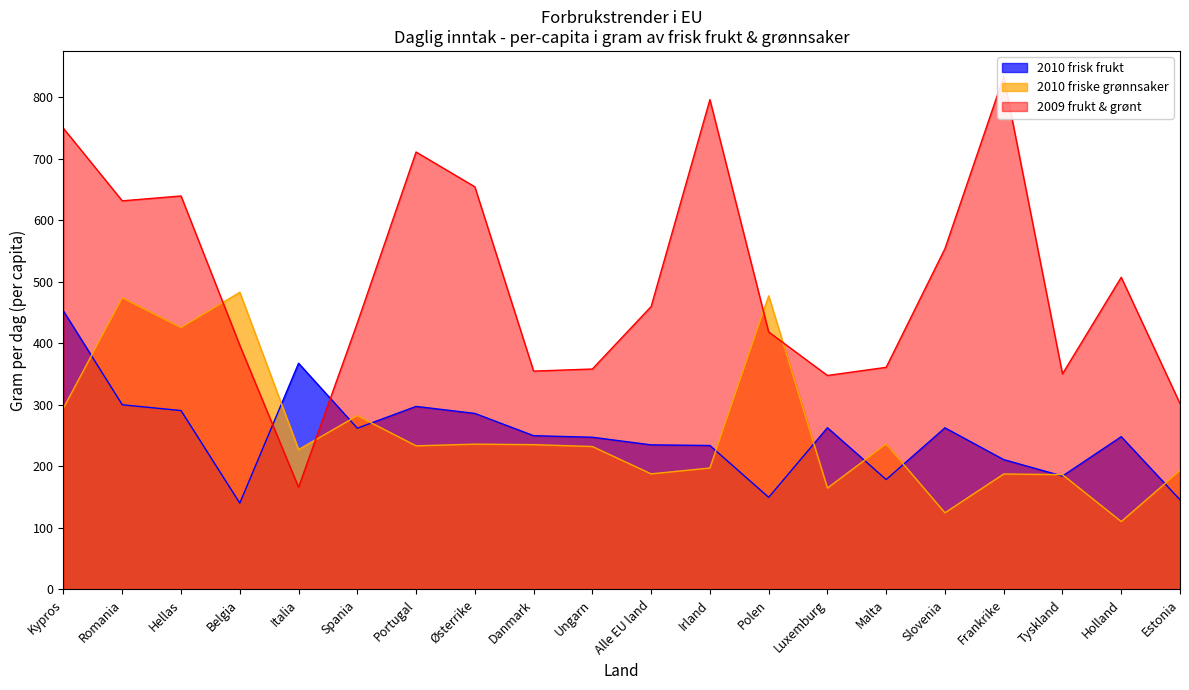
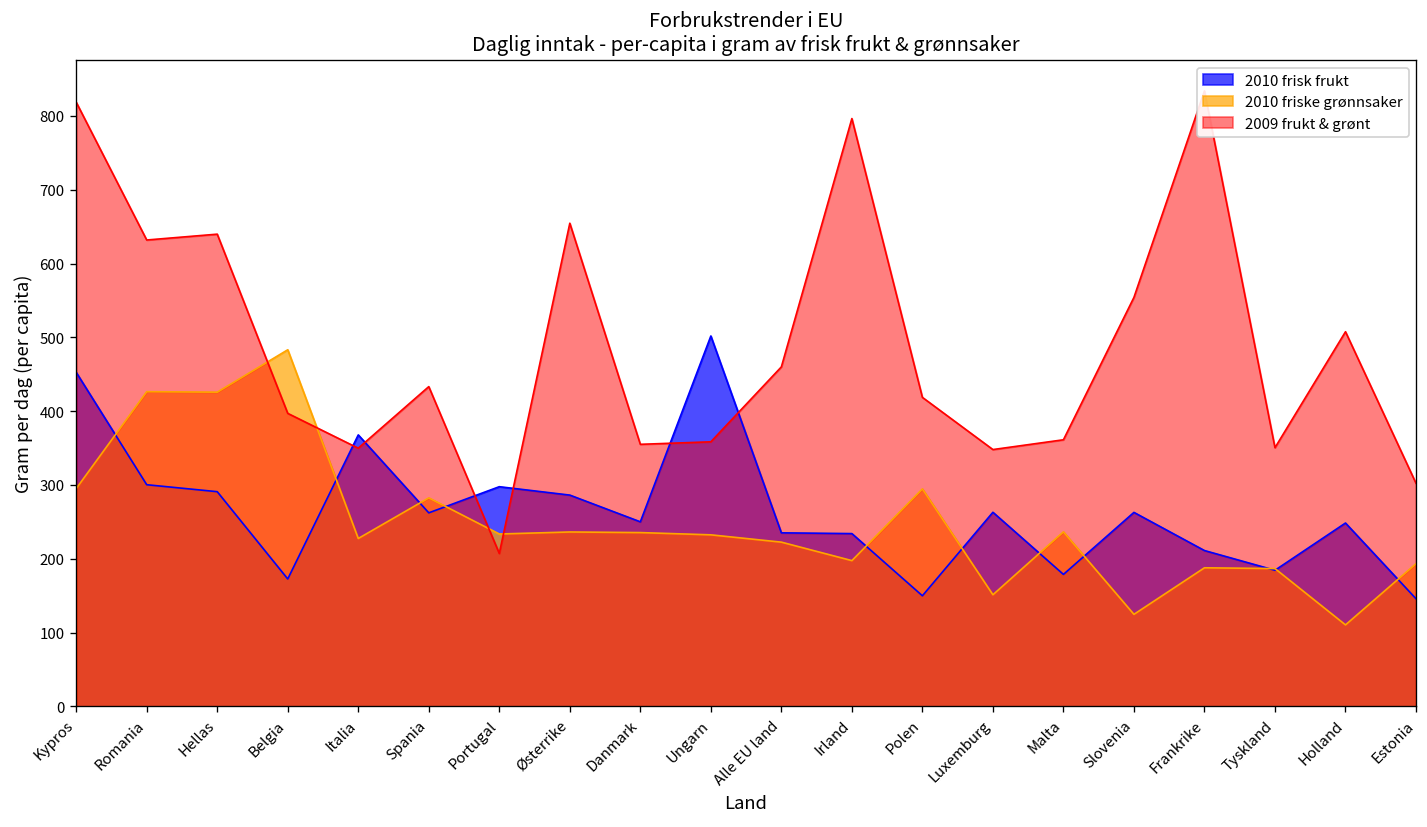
  {
    "2010 frisk frukt": {
      "Kypros": 450,
      "Romania": 300,
      "Hellas": 290,
-     "Belgia": 140,
+     "Belgia": 170,
      "Italia": 370,
      "Spania": 260,
      "Portugal": 300,
      "Østerrike": 290,
      "Danmark": 250,
-     "Ungarn": 250,
+     "Ungarn": 500,
      "Alle EU land": 240,
      "Irland": 230,
      "Polen": 150,
      "Luxemburg": 260,
      "Malta": 180,
      "Slovenia": 260,
      "Frankrike": 210,
      "Holland": 250,
      "Estonia": 150
    },
    "2010 friske grønnsaker": {
      "Kypros": 300,
-     "Romania": 470,
+     "Romania": 430,
      "Hellas": 430,
      "Belgia": 480,
      "Italia": 230,
      "Spania": 280,
      "Portugal": 230,
      "Østerrike": 240,
      "Danmark": 240,
      "Ungarn": 230,
-     "Alle EU land": 190,
+     "Alle EU land": 220,
      "Irland": 200,
-     "Polen": 480,
-     "Luxemburg": 160,
+     "Polen": 290,
+     "Luxemburg": 150,
      "Malta": 240,
      "Slovenia": 120,
      "Frankrike": 190,
      "Holland": 110,
      "Estonia": 190
    },
    "2009 frukt & grønt": {
-     "Kypros": 750,
+     "Kypros": 820,
      "Romania": 630,
      "Hellas": 640,
      "Belgia": 400,
-     "Italia": 170,
+     "Italia": 350,
      "Spania": 430,
-     "Portugal": 710,
+     "Portugal": 210,
      "Østerrike": 650,
      "Danmark": 360,
      "Ungarn": 360,
      "Alle EU land": 460,
      "Irland": 800,
      "Polen": 420,
      "Luxemburg": 350,
      "Malta": 360,
      "Slovenia": 550,
      "Tyskland": 350,
      "Holland": 510,
      "Estonia": 300
    }
  }
